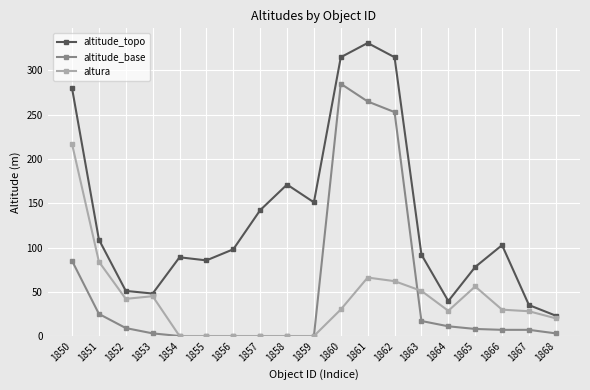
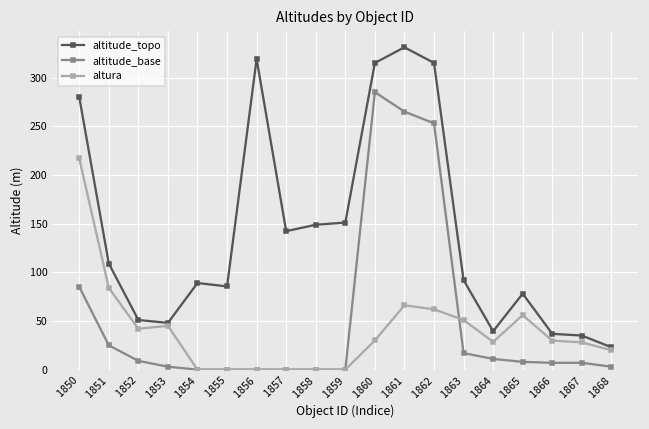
  {
    "altitude_topo": {
      "1850": 280,
      "1851": 110,
      "1852": 50,
      "1853": 50,
      "1854": 90,
      "1855": 90,
-     "1856": 100,
+     "1856": 320,
      "1857": 140,
-     "1858": 170,
+     "1858": 150,
      "1859": 150,
      "1860": 320,
      "1861": 330,
      "1862": 320,
      "1863": 90,
      "1864": 40,
      "1865": 80,
-     "1866": 100,
+     "1866": 40,
      "1867": 40,
      "1868": 20
    }
  }
